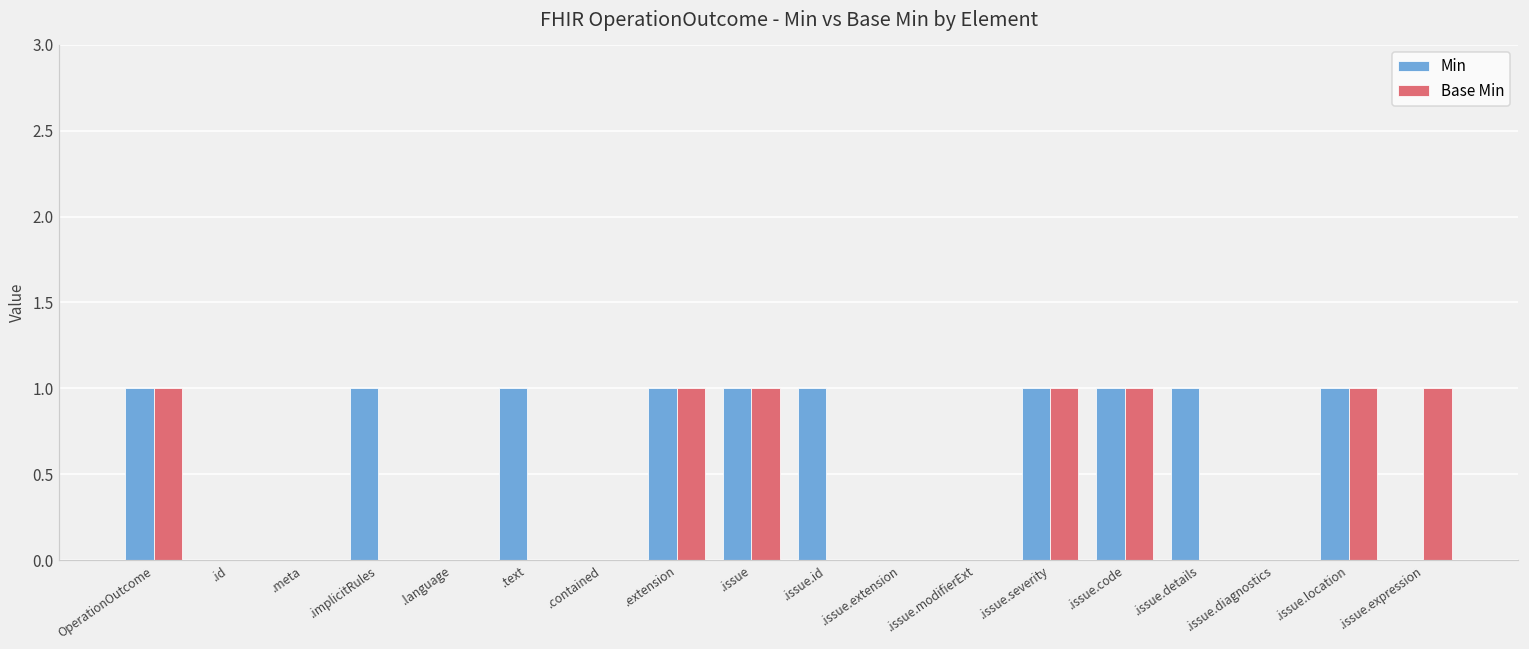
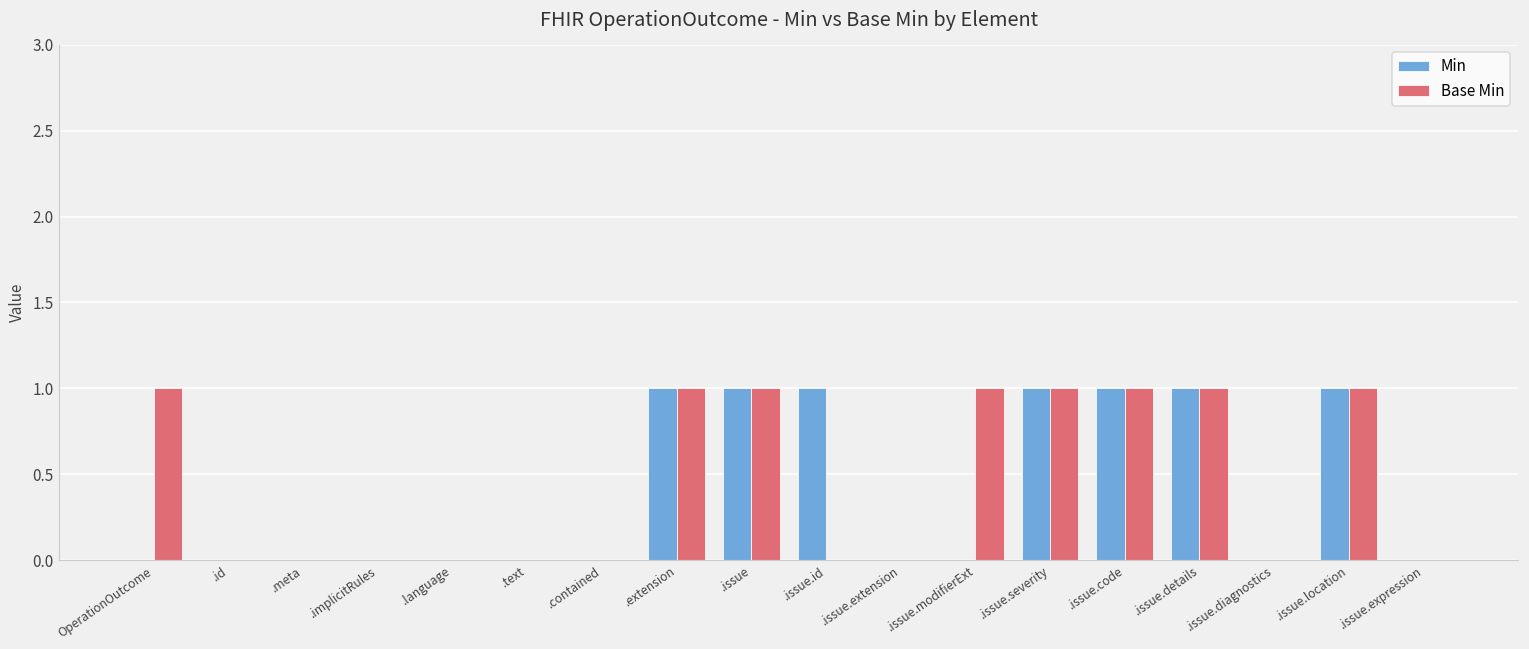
  {
    "Min": {
-     "OperationOutcome": 1,
+     "OperationOutcome": 0,
      ".id": 0,
      ".meta": 0,
-     ".implicitRules": 1,
+     ".implicitRules": 0,
      ".language": 0,
-     ".text": 1,
+     ".text": 0,
      ".contained": 0,
      ".extension": 1,
      ".issue": 1,
      ".issue.id": 1,
      ".issue.extension": 0,
      ".issue.modifierExt": 0,
      ".issue.severity": 1,
      ".issue.code": 1,
      ".issue.details": 1,
      ".issue.diagnostics": 0,
      ".issue.location": 1,
      ".issue.expression": 0
    },
    "Base Min": {
      "OperationOutcome": 1,
      ".id": 0,
      ".meta": 0,
      ".implicitRules": 0,
      ".language": 0,
      ".text": 0,
      ".contained": 0,
      ".extension": 1,
      ".issue": 1,
      ".issue.id": 0,
      ".issue.extension": 0,
-     ".issue.modifierExt": 0,
+     ".issue.modifierExt": 1,
      ".issue.severity": 1,
      ".issue.code": 1,
-     ".issue.details": 0,
+     ".issue.details": 1,
      ".issue.diagnostics": 0,
      ".issue.location": 1,
-     ".issue.expression": 1
+     ".issue.expression": 0
    }
  }
